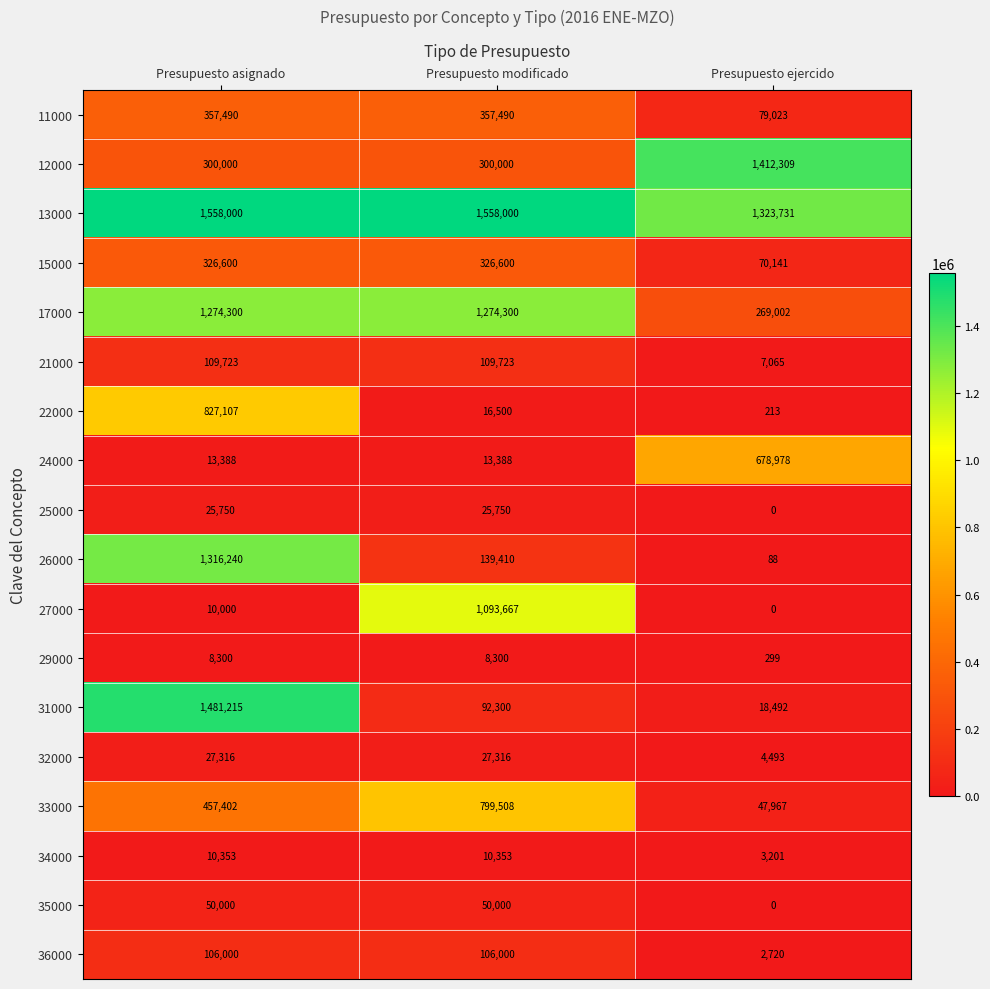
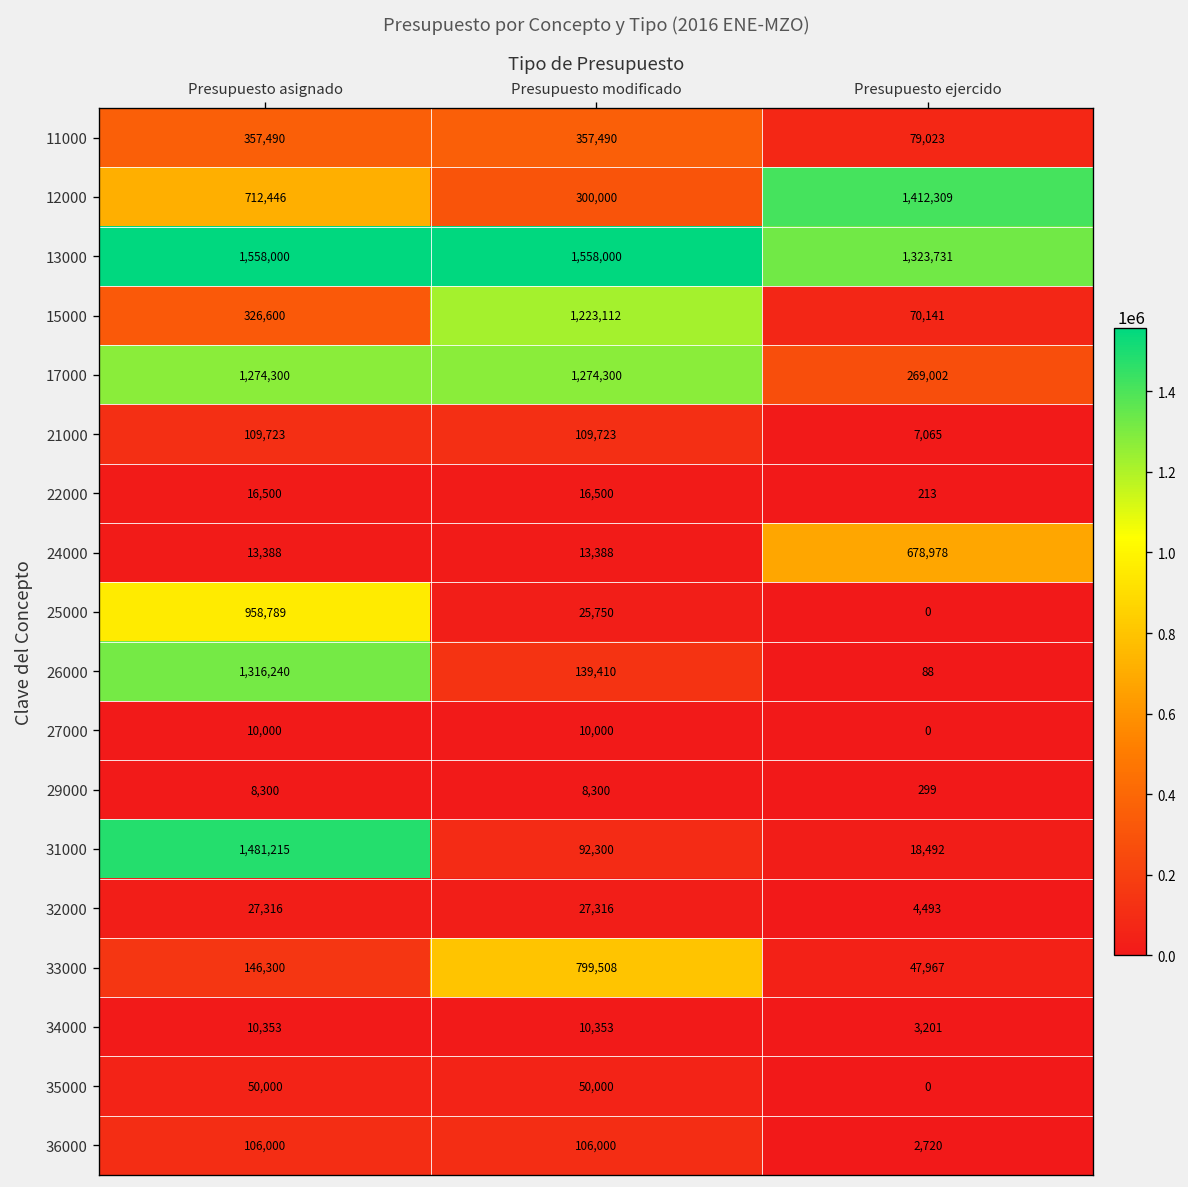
  {
    "11000": {
      "Presupuesto asignado": "357,490",
      "Presupuesto modificado": "357,490",
      "Presupuesto ejercido": "79,023"
    },
    "12000": {
-     "Presupuesto asignado": "300,000",
+     "Presupuesto asignado": "712,446",
      "Presupuesto modificado": "300,000",
      "Presupuesto ejercido": "1,412,309"
    },
    "13000": {
      "Presupuesto asignado": "1,558,000",
      "Presupuesto modificado": "1,558,000",
      "Presupuesto ejercido": "1,323,731"
    },
    "15000": {
      "Presupuesto asignado": "326,600",
-     "Presupuesto modificado": "326,600",
+     "Presupuesto modificado": "1,223,112",
      "Presupuesto ejercido": "70,141"
    },
    "17000": {
      "Presupuesto asignado": "1,274,300",
      "Presupuesto modificado": "1,274,300",
      "Presupuesto ejercido": "269,002"
    },
    "21000": {
      "Presupuesto asignado": "109,723",
      "Presupuesto modificado": "109,723",
      "Presupuesto ejercido": "7,065"
    },
    "22000": {
-     "Presupuesto asignado": "827,107",
+     "Presupuesto asignado": "16,500",
      "Presupuesto modificado": "16,500",
      "Presupuesto ejercido": "213"
    },
    "24000": {
      "Presupuesto asignado": "13,388",
      "Presupuesto modificado": "13,388",
      "Presupuesto ejercido": "678,978"
    },
    "25000": {
-     "Presupuesto asignado": "25,750",
+     "Presupuesto asignado": "958,789",
      "Presupuesto modificado": "25,750",
      "Presupuesto ejercido": "0"
    },
    "26000": {
      "Presupuesto asignado": "1,316,240",
      "Presupuesto modificado": "139,410",
      "Presupuesto ejercido": "88"
    },
    "27000": {
      "Presupuesto asignado": "10,000",
-     "Presupuesto modificado": "1,093,667",
+     "Presupuesto modificado": "10,000",
      "Presupuesto ejercido": "0"
    },
    "29000": {
      "Presupuesto asignado": "8,300",
      "Presupuesto modificado": "8,300",
      "Presupuesto ejercido": "299"
    },
    "31000": {
      "Presupuesto asignado": "1,481,215",
      "Presupuesto modificado": "92,300",
      "Presupuesto ejercido": "18,492"
    },
    "32000": {
      "Presupuesto asignado": "27,316",
      "Presupuesto modificado": "27,316",
      "Presupuesto ejercido": "4,493"
    },
    "33000": {
-     "Presupuesto asignado": "457,402",
+     "Presupuesto asignado": "146,300",
      "Presupuesto modificado": "799,508",
      "Presupuesto ejercido": "47,967"
    },
    "34000": {
      "Presupuesto asignado": "10,353",
      "Presupuesto modificado": "10,353",
      "Presupuesto ejercido": "3,201"
    },
    "35000": {
      "Presupuesto asignado": "50,000",
      "Presupuesto modificado": "50,000",
      "Presupuesto ejercido": "0"
    },
    "36000": {
      "Presupuesto asignado": "106,000",
      "Presupuesto modificado": "106,000",
      "Presupuesto ejercido": "2,720"
    }
  }
